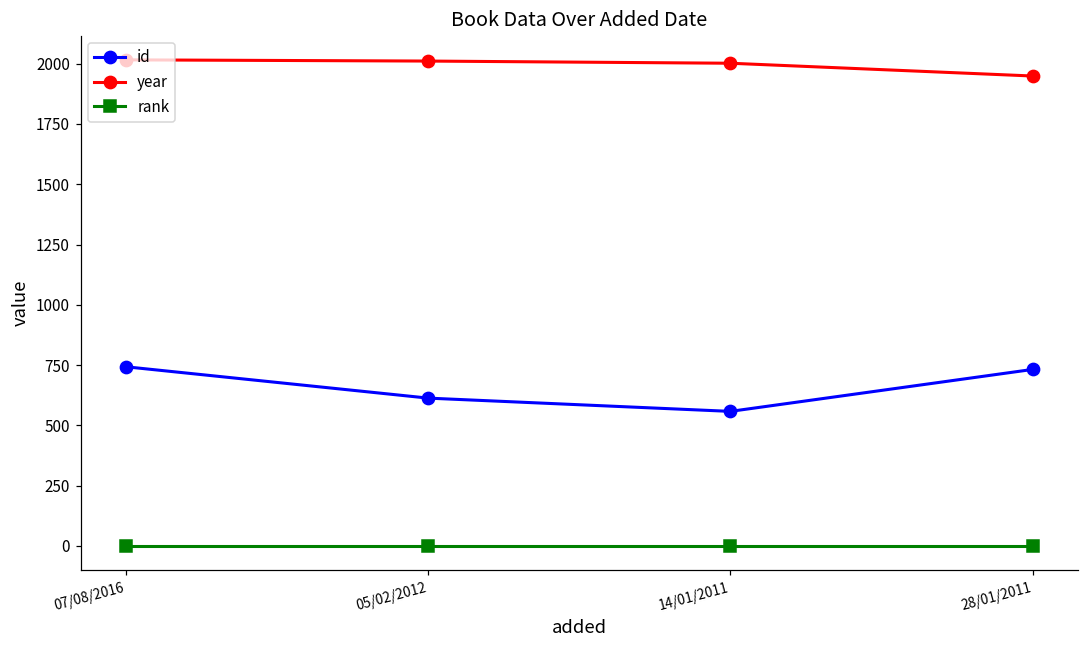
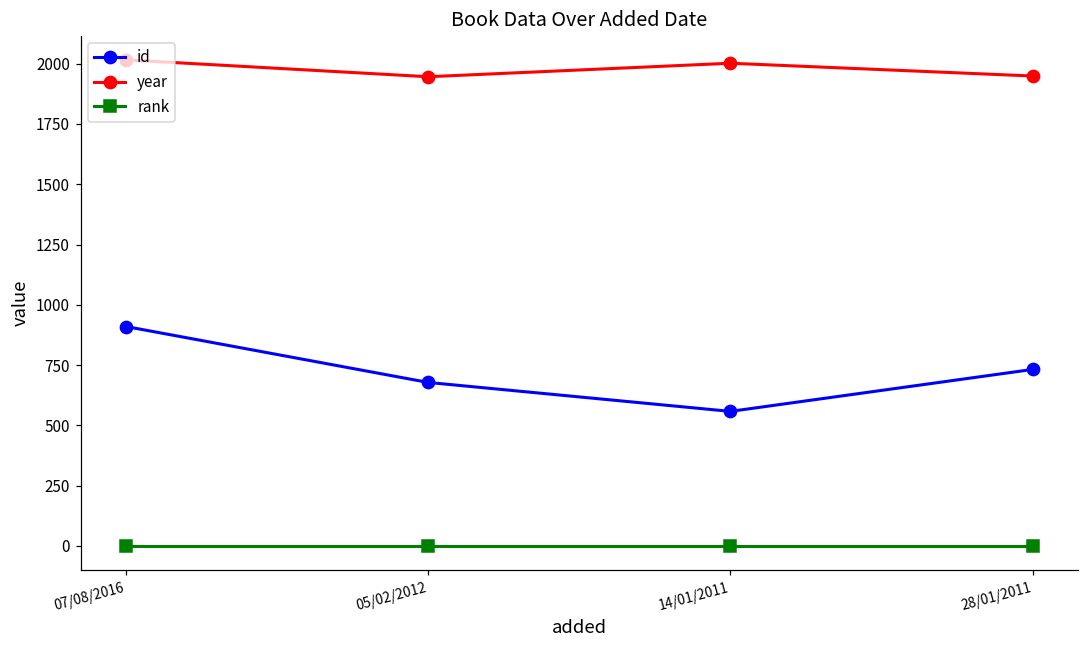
  {
    "id": {
-     "07/08/2016": 740,
-     "05/02/2012": 610,
+     "07/08/2016": 910,
+     "05/02/2012": 680,
      "14/01/2011": 560,
      "28/01/2011": 730
    },
    "year": {
-     "05/02/2012": 2010,
+     "05/02/2012": 1950,
      "14/01/2011": 2000,
      "28/01/2011": 1950
    },
    "rank": {
      "07/08/2016": 0,
      "05/02/2012": 0,
      "14/01/2011": 0,
      "28/01/2011": 0
    }
  }
